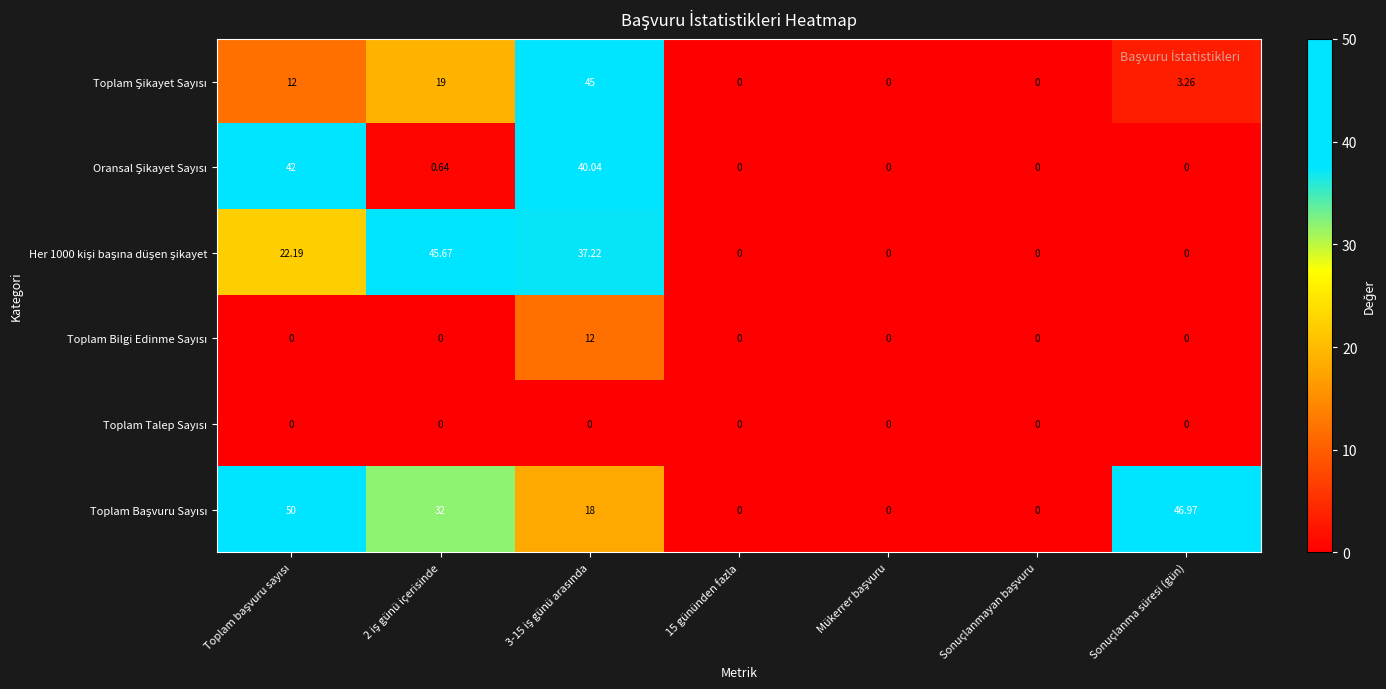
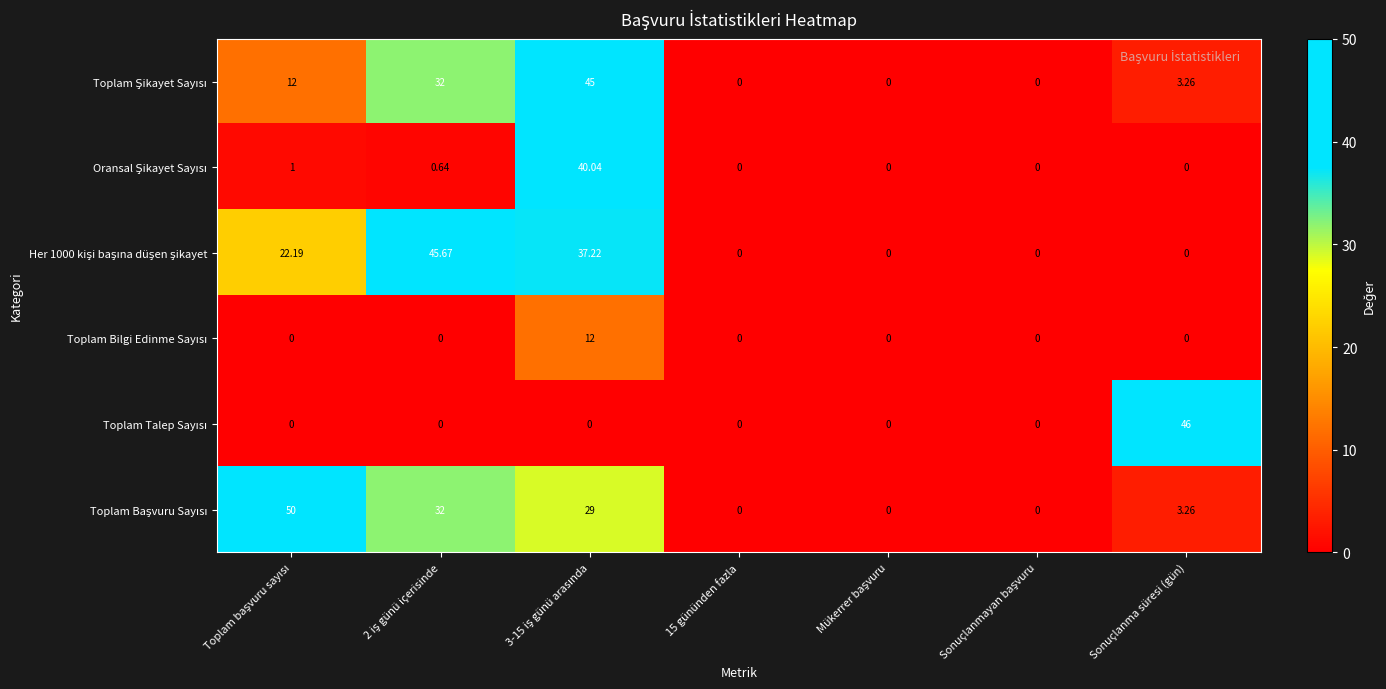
  {
    "Toplam Şikayet Sayısı": {
      "Toplam başvuru sayısı": 12,
-     "2 iş günü içerisinde": 19,
+     "2 iş günü içerisinde": 32,
      "3-15 iş günü arasında": 45,
      "15 gününden fazla": 0,
      "Mükerrer başvuru": 0,
      "Sonuçlanmayan başvuru": 0
    },
    "Oransal Şikayet Sayısı": {
-     "Toplam başvuru sayısı": 42,
+     "Toplam başvuru sayısı": 1,
      "2 iş günü içerisinde": 0.64,
      "3-15 iş günü arasında": 40.04,
      "15 gününden fazla": 0,
      "Mükerrer başvuru": 0,
      "Sonuçlanmayan başvuru": 0,
      "Sonuçlanma süresi (gün)": 0
    },
    "Her 1000 kişi başına düşen şikayet": {
      "Toplam başvuru sayısı": 22.19,
      "2 iş günü içerisinde": 45.67,
      "3-15 iş günü arasında": 37.22,
      "15 gününden fazla": 0,
      "Mükerrer başvuru": 0,
      "Sonuçlanmayan başvuru": 0,
      "Sonuçlanma süresi (gün)": 0
    },
    "Toplam Bilgi Edinme Sayısı": {
      "Toplam başvuru sayısı": 0,
      "2 iş günü içerisinde": 0,
      "3-15 iş günü arasında": 12,
      "15 gününden fazla": 0,
      "Mükerrer başvuru": 0,
      "Sonuçlanmayan başvuru": 0,
      "Sonuçlanma süresi (gün)": 0
    },
    "Toplam Talep Sayısı": {
      "Toplam başvuru sayısı": 0,
      "2 iş günü içerisinde": 0,
      "3-15 iş günü arasında": 0,
      "15 gününden fazla": 0,
      "Mükerrer başvuru": 0,
      "Sonuçlanmayan başvuru": 0,
-     "Sonuçlanma süresi (gün)": 0
+     "Sonuçlanma süresi (gün)": 46
    },
    "Toplam Başvuru Sayısı": {
      "Toplam başvuru sayısı": 50,
      "2 iş günü içerisinde": 32,
-     "3-15 iş günü arasında": 18,
+     "3-15 iş günü arasında": 29,
      "15 gününden fazla": 0,
      "Mükerrer başvuru": 0,
      "Sonuçlanmayan başvuru": 0,
-     "Sonuçlanma süresi (gün)": 46.97
+     "Sonuçlanma süresi (gün)": 3.26
    }
  }
